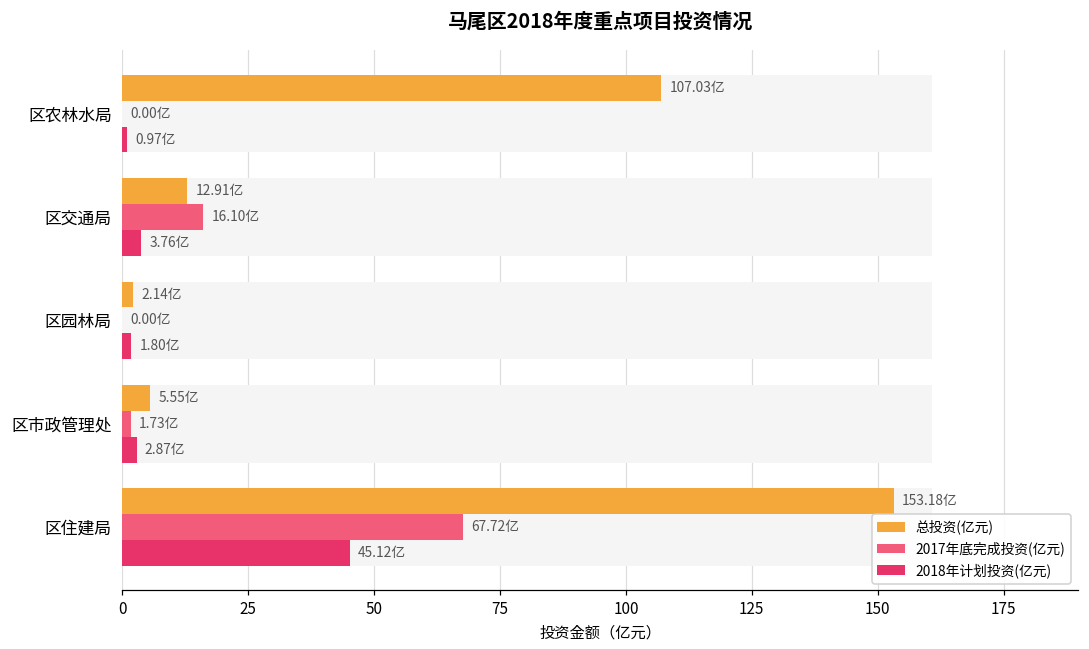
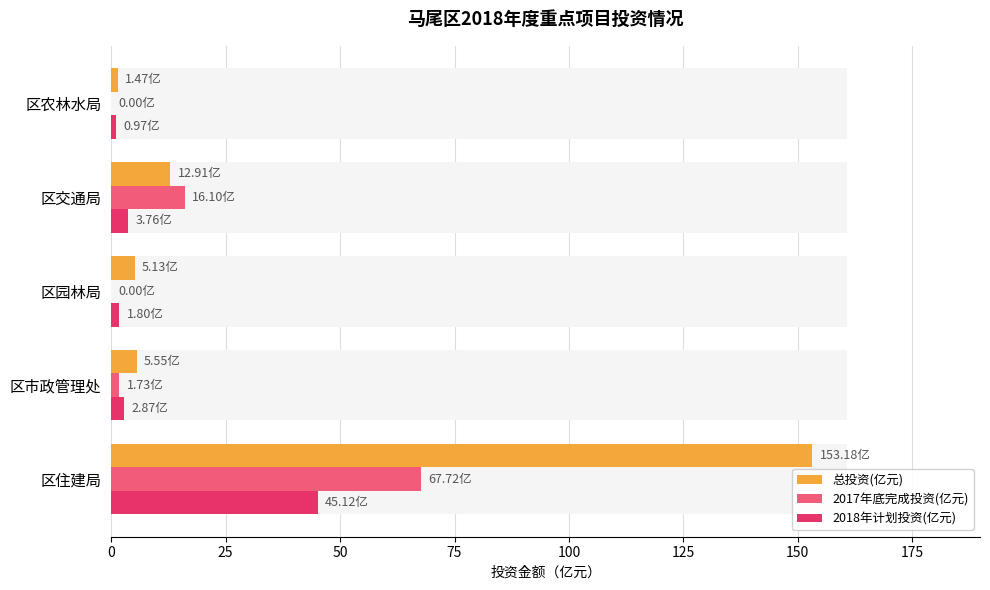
  {
    "总投资(亿元)": {
-     "区农林水局": "107.03亿",
-     "区园林局": "2.14亿"
+     "区农林水局": "1.47亿",
+     "区园林局": "5.13亿"
    }
  }
